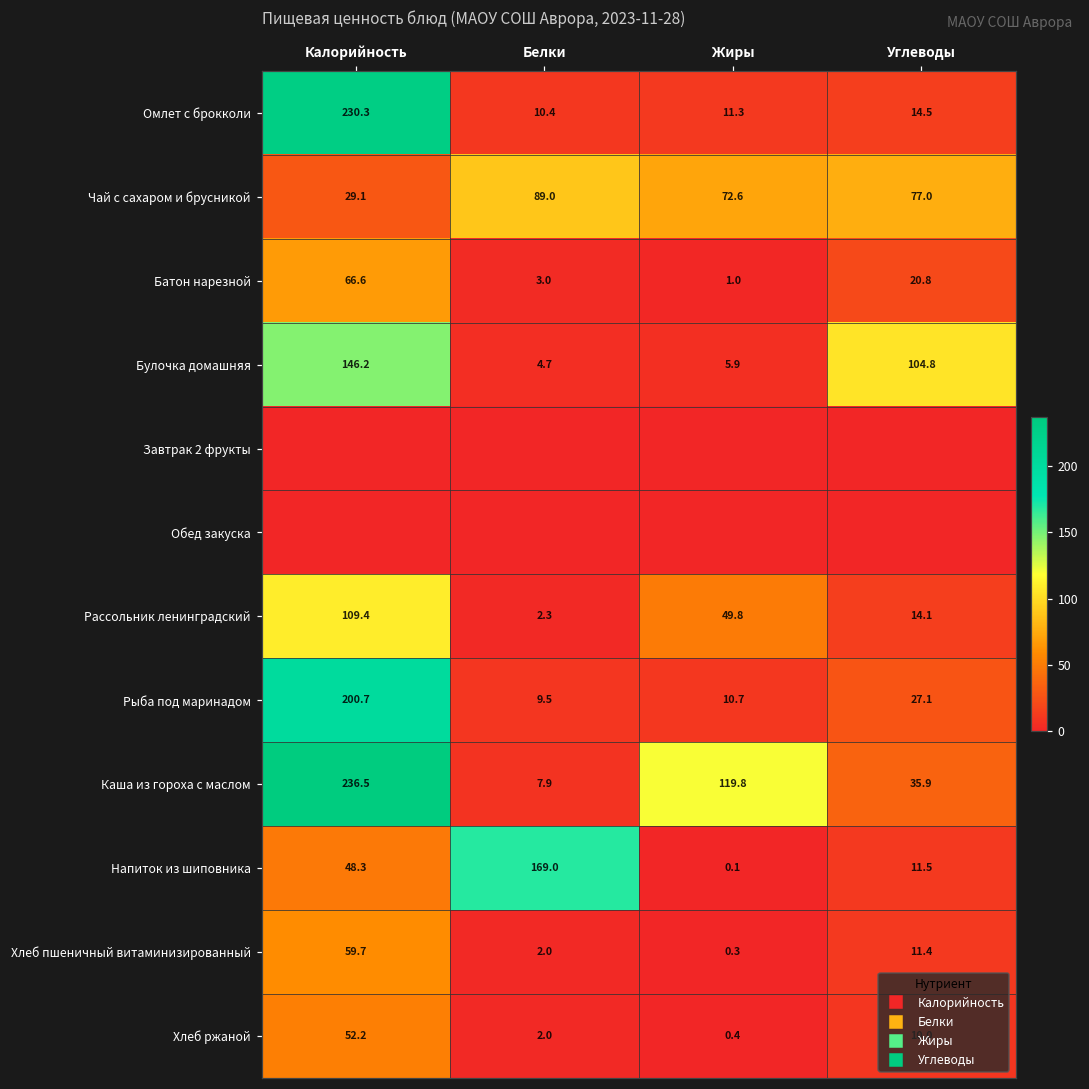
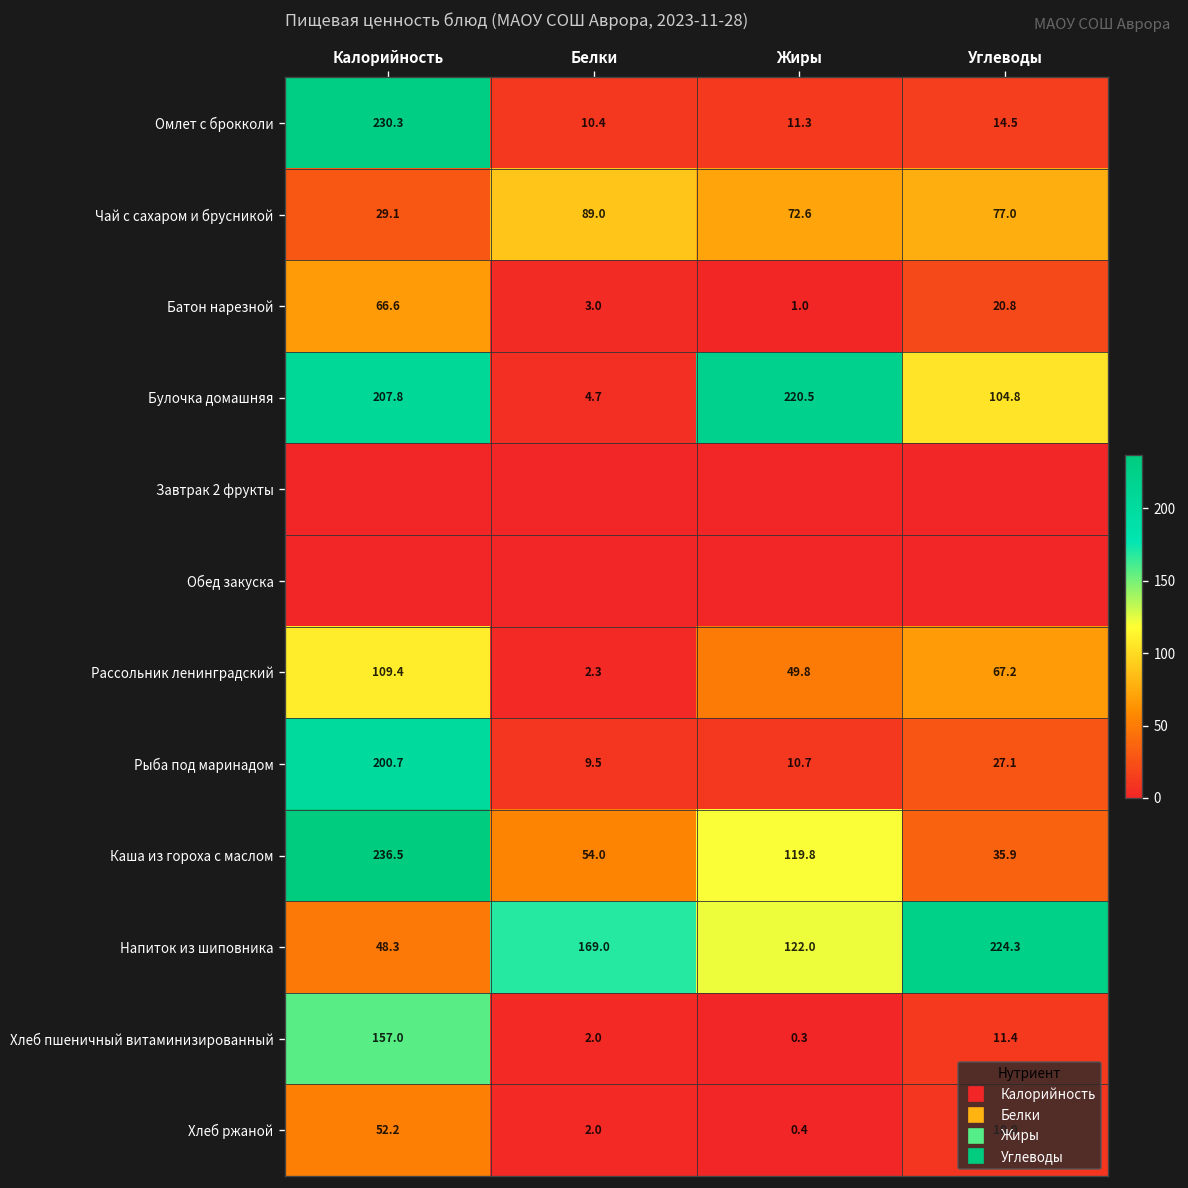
  {
    "Омлет с брокколи": {
      "Калорийность": 230.3,
      "Белки": 10.4,
      "Жиры": 11.3,
      "Углеводы": 14.5
    },
    "Чай с сахаром и брусникой": {
      "Калорийность": 29.1,
      "Белки": 89.0,
      "Жиры": 72.6,
      "Углеводы": 77.0
    },
    "Батон нарезной": {
      "Калорийность": 66.6,
      "Белки": 3.0,
      "Жиры": 1.0,
      "Углеводы": 20.8
    },
    "Булочка домашняя": {
-     "Калорийность": 146.2,
+     "Калорийность": 207.8,
      "Белки": 4.7,
-     "Жиры": 5.9,
+     "Жиры": 220.5,
      "Углеводы": 104.8
    },
    "Рассольник ленинградский": {
      "Калорийность": 109.4,
      "Белки": 2.3,
      "Жиры": 49.8,
-     "Углеводы": 14.1
+     "Углеводы": 67.2
    },
    "Рыба под маринадом": {
      "Калорийность": 200.7,
      "Белки": 9.5,
      "Жиры": 10.7,
      "Углеводы": 27.1
    },
    "Каша из гороха с маслом": {
      "Калорийность": 236.5,
-     "Белки": 7.9,
+     "Белки": 54.0,
      "Жиры": 119.8,
      "Углеводы": 35.9
    },
    "Напиток из шиповника": {
      "Калорийность": 48.3,
      "Белки": 169.0,
-     "Жиры": 0.1,
-     "Углеводы": 11.5
+     "Жиры": 122.0,
+     "Углеводы": 224.3
    },
    "Хлеб пшеничный витаминизированный": {
-     "Калорийность": 59.7,
+     "Калорийность": 157.0,
      "Белки": 2.0,
      "Жиры": 0.3,
      "Углеводы": 11.4
    },
    "Хлеб ржаной": {
      "Калорийность": 52.2,
      "Белки": 2.0,
      "Жиры": 0.4
    }
  }
